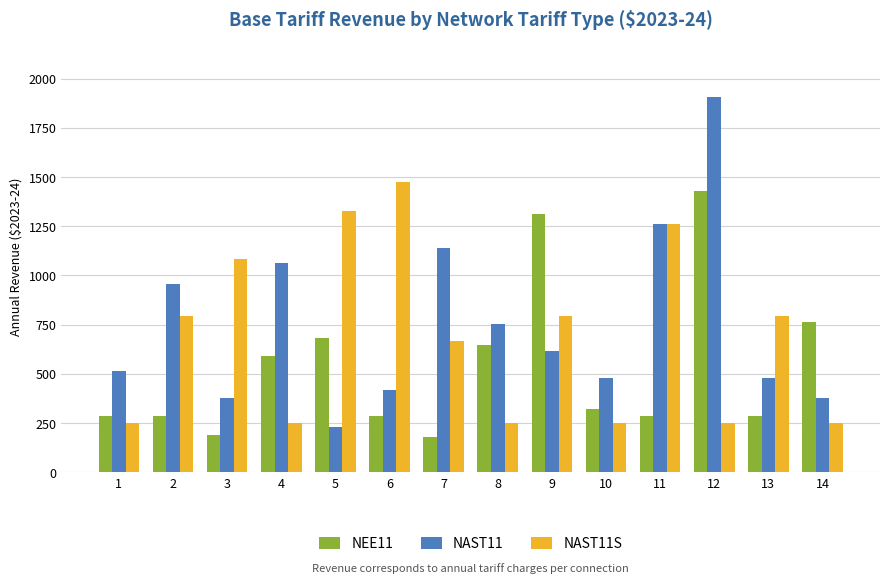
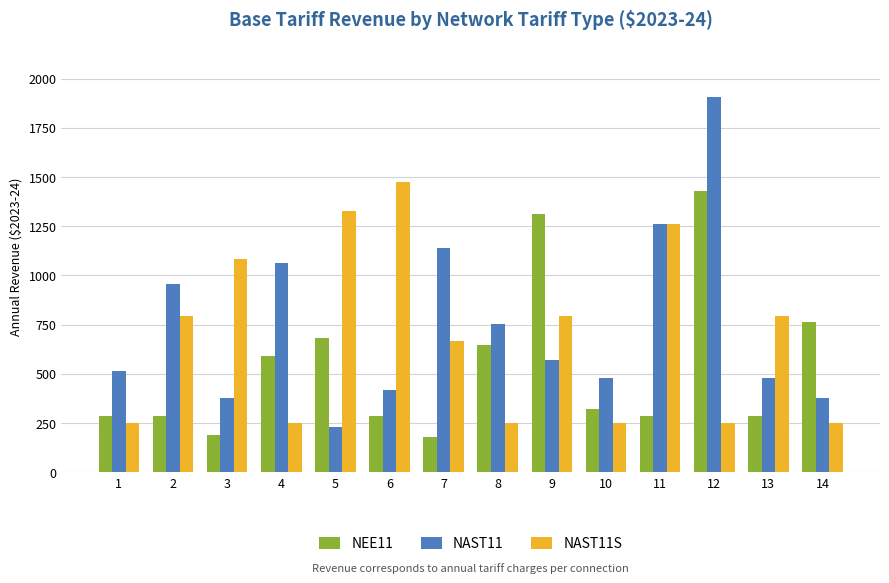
  {
    "NEE11": {
      "1": 290,
      "2": 290,
      "3": 190,
      "4": 590,
      "5": 680,
      "6": 290,
      "7": 180,
      "8": 640,
      "9": 1310,
      "10": 320,
      "11": 290,
      "12": 1430,
      "13": 290,
      "14": 760
    },
    "NAST11": {
      "1": 520,
      "2": 960,
      "3": 380,
      "4": 1060,
      "5": 230,
      "6": 420,
      "7": 1140,
      "8": 750,
-     "9": 620,
+     "9": 570,
      "10": 480,
      "11": 1260,
      "12": 1910,
      "13": 480,
      "14": 380
    },
    "NAST11S": {
      "1": 250,
      "2": 790,
      "3": 1080,
      "4": 250,
      "5": 1330,
      "6": 1480,
      "7": 660,
      "8": 250,
      "9": 790,
      "10": 250,
      "11": 1260,
      "12": 250,
      "13": 790,
      "14": 250
    }
  }
